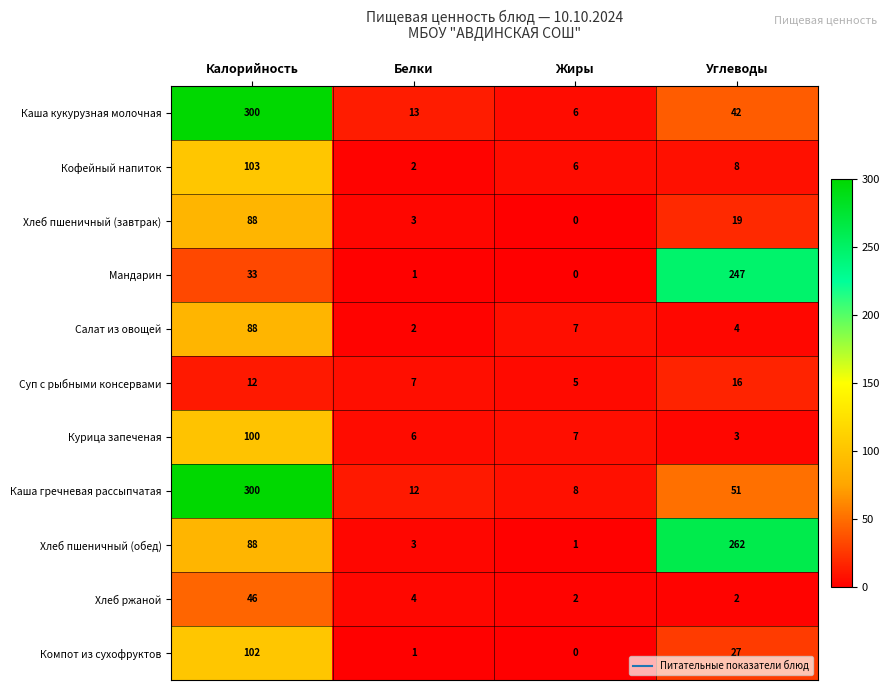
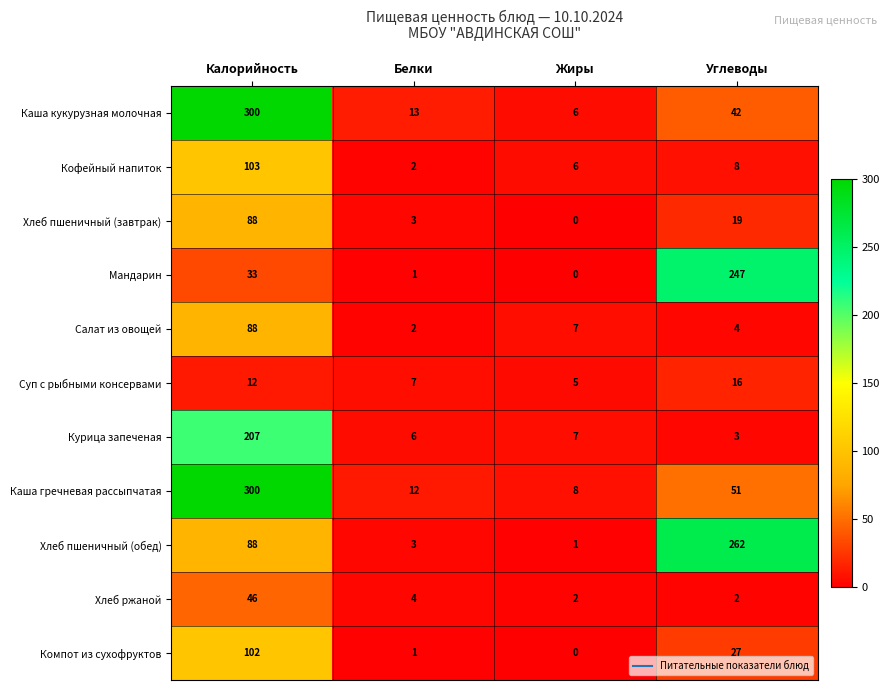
  {
    "Каша кукурузная молочная": {
      "Калорийность": 300,
      "Белки": 13,
      "Жиры": 6,
      "Углеводы": 42
    },
    "Кофейный напиток": {
      "Калорийность": 103,
      "Белки": 2,
      "Жиры": 6,
      "Углеводы": 8
    },
    "Хлеб пшеничный (завтрак)": {
      "Калорийность": 88,
      "Белки": 3,
      "Жиры": 0,
      "Углеводы": 19
    },
    "Мандарин": {
      "Калорийность": 33,
      "Белки": 1,
      "Жиры": 0,
      "Углеводы": 247
    },
    "Салат из овощей": {
      "Калорийность": 88,
      "Белки": 2,
      "Жиры": 7,
      "Углеводы": 4
    },
    "Суп с рыбными консервами": {
      "Калорийность": 12,
      "Белки": 7,
      "Жиры": 5,
      "Углеводы": 16
    },
    "Курица запеченая": {
-     "Калорийность": 100,
+     "Калорийность": 207,
      "Белки": 6,
      "Жиры": 7,
      "Углеводы": 3
    },
    "Каша гречневая рассыпчатая": {
      "Калорийность": 300,
      "Белки": 12,
      "Жиры": 8,
      "Углеводы": 51
    },
    "Хлеб пшеничный (обед)": {
      "Калорийность": 88,
      "Белки": 3,
      "Жиры": 1,
      "Углеводы": 262
    },
    "Хлеб ржаной": {
      "Калорийность": 46,
      "Белки": 4,
      "Жиры": 2,
      "Углеводы": 2
    },
    "Компот из сухофруктов": {
      "Калорийность": 102,
      "Белки": 1,
      "Жиры": 0
    }
  }
